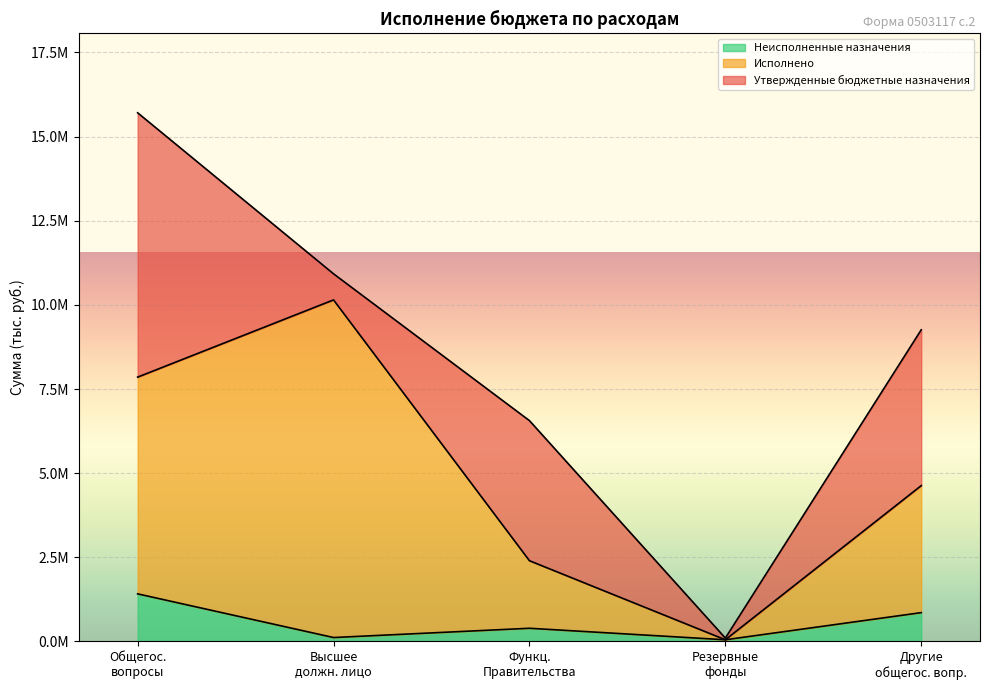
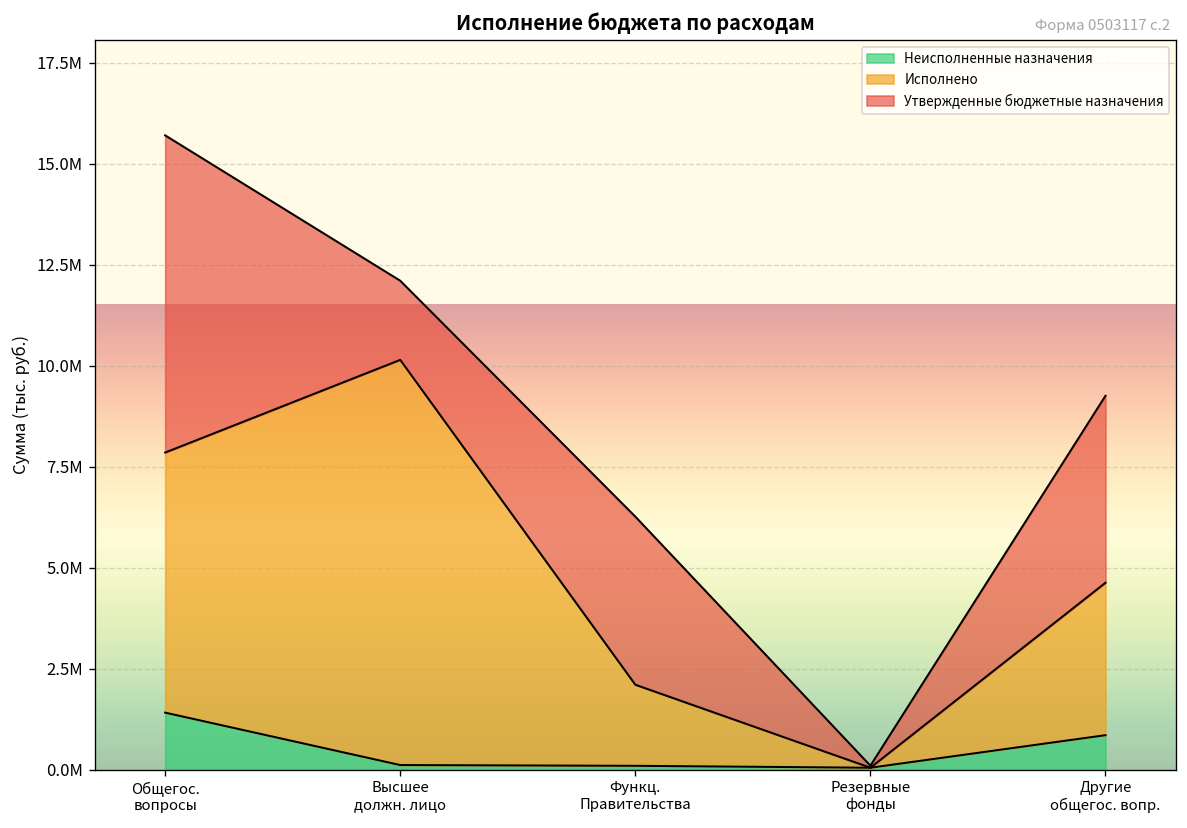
  {
    "Неисполненные назначения": {
      "Общегос. вопросы": 1400000,
      "Высшее должн. лицо": 100000,
-     "Функц. Правительства": 400000,
+     "Функц. Правительства": 100000,
      "Другие общегос. вопр.": 900000
    },
    "Исполнено": {
      "Общегос. вопросы": 6400000,
      "Высшее должн. лицо": 10000000,
      "Функц. Правительства": 2000000,
      "Другие общегос. вопр.": 3800000
    },
    "Утвержденные бюджетные назначения": {
      "Общегос. вопросы": 7900000,
-     "Высшее должн. лицо": 800000,
+     "Высшее должн. лицо": 2000000,
      "Функц. Правительства": 4200000,
      "Другие общегос. вопр.": 4600000
    }
  }
